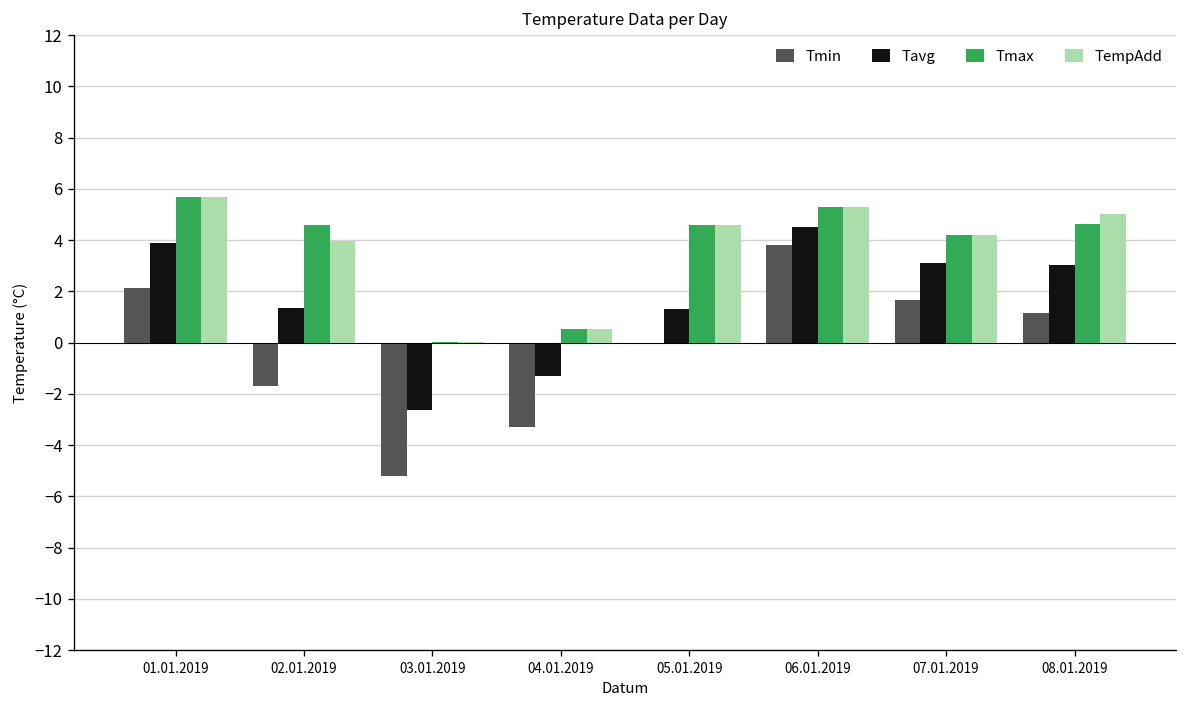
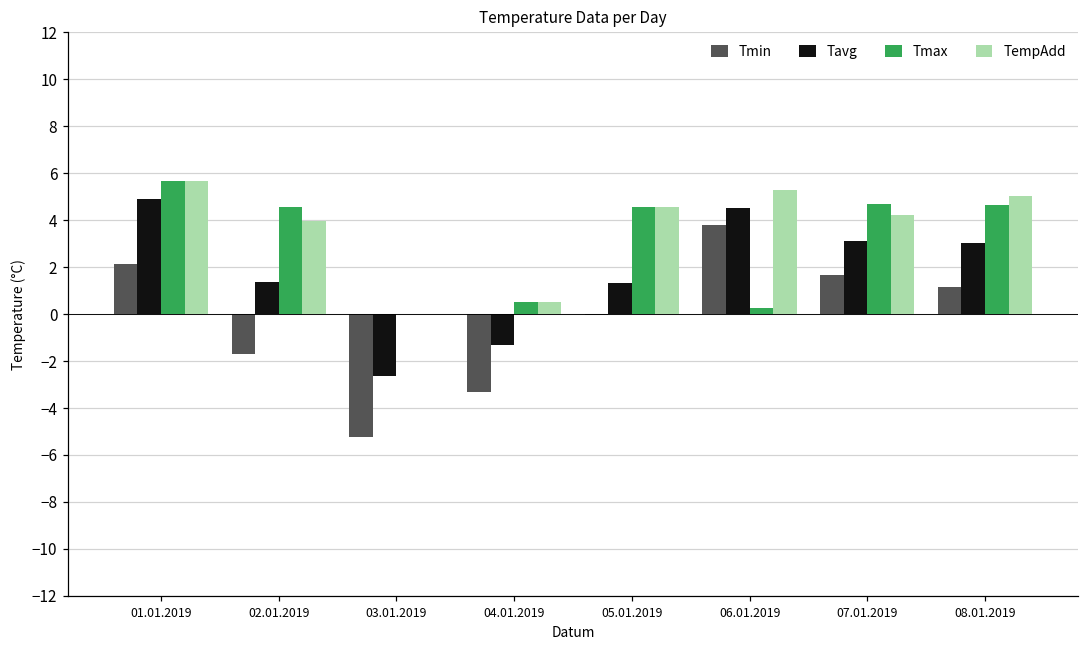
  {
    "Tmin": {
      "01.01.2019": 2.2,
      "02.01.2019": -1.7,
      "03.01.2019": -5.2,
      "04.01.2019": -3.3,
      "06.01.2019": 3.8,
      "07.01.2019": 1.7,
      "08.01.2019": 1.2
    },
    "Tavg": {
-     "01.01.2019": 3.9,
+     "01.01.2019": 4.9,
      "02.01.2019": 1.4,
      "03.01.2019": -2.6,
      "04.01.2019": -1.3,
      "05.01.2019": 1.3,
      "06.01.2019": 4.5,
      "07.01.2019": 3.1,
      "08.01.2019": 3.0
    },
    "Tmax": {
      "01.01.2019": 5.7,
      "02.01.2019": 4.6,
      "04.01.2019": 0.5,
      "05.01.2019": 4.6,
-     "06.01.2019": 5.3,
-     "07.01.2019": 4.2,
+     "06.01.2019": 0.3,
+     "07.01.2019": 4.7,
      "08.01.2019": 4.7
    },
    "TempAdd": {
      "01.01.2019": 5.7,
      "02.01.2019": 4.0,
      "04.01.2019": 0.5,
      "05.01.2019": 4.6,
      "06.01.2019": 5.3,
      "07.01.2019": 4.2,
      "08.01.2019": 5.0
    }
  }
